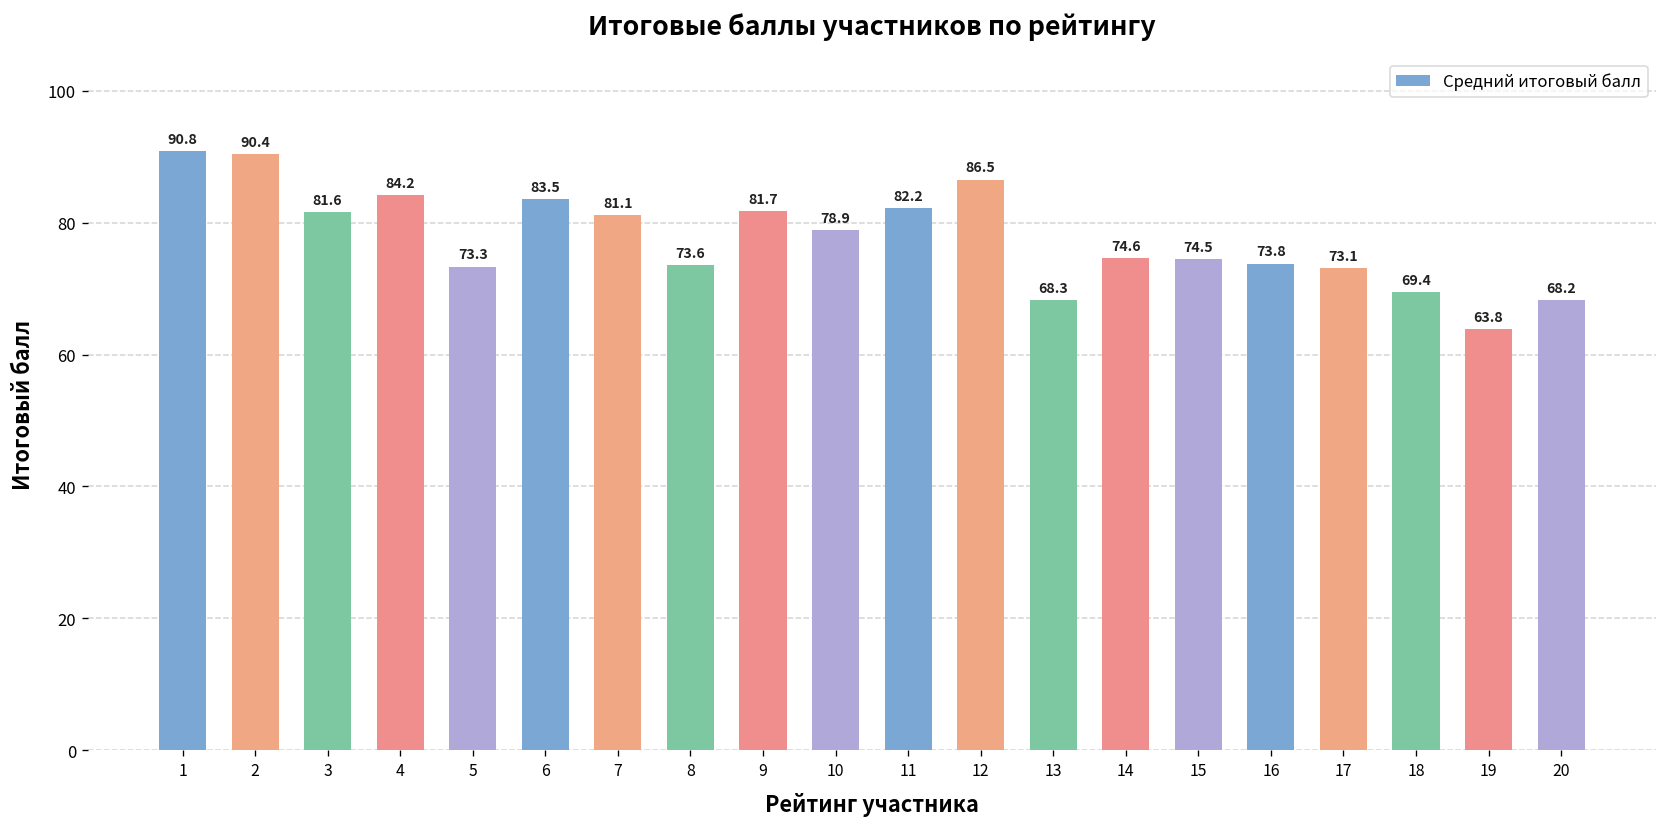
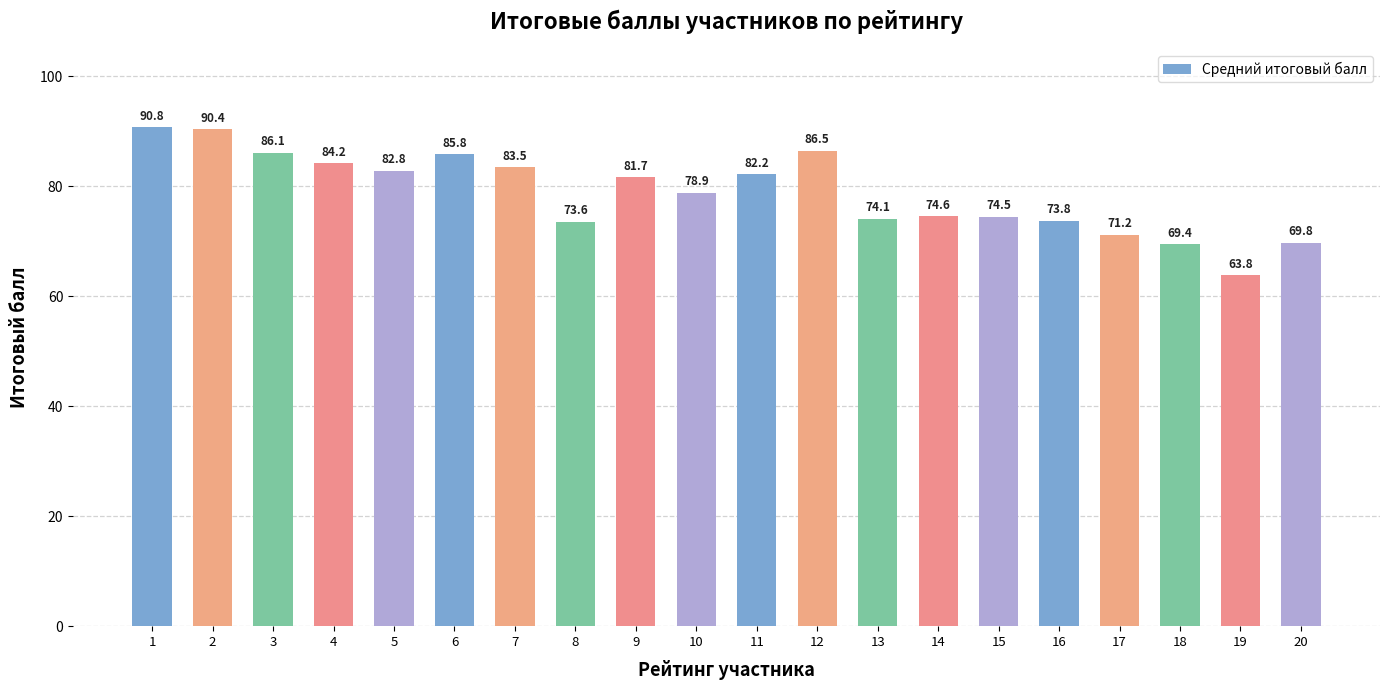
  {
    "1": 90.8,
    "2": 90.4,
-   "3": 81.6,
+   "3": 86.1,
    "4": 84.2,
-   "5": 73.3,
-   "6": 83.5,
-   "7": 81.1,
+   "5": 82.8,
+   "6": 85.8,
+   "7": 83.5,
    "8": 73.6,
    "9": 81.7,
    "10": 78.9,
    "11": 82.2,
    "12": 86.5,
-   "13": 68.3,
+   "13": 74.1,
    "14": 74.6,
    "15": 74.5,
    "16": 73.8,
-   "17": 73.1,
+   "17": 71.2,
    "18": 69.4,
    "19": 63.8,
-   "20": 68.2
+   "20": 69.8
  }
